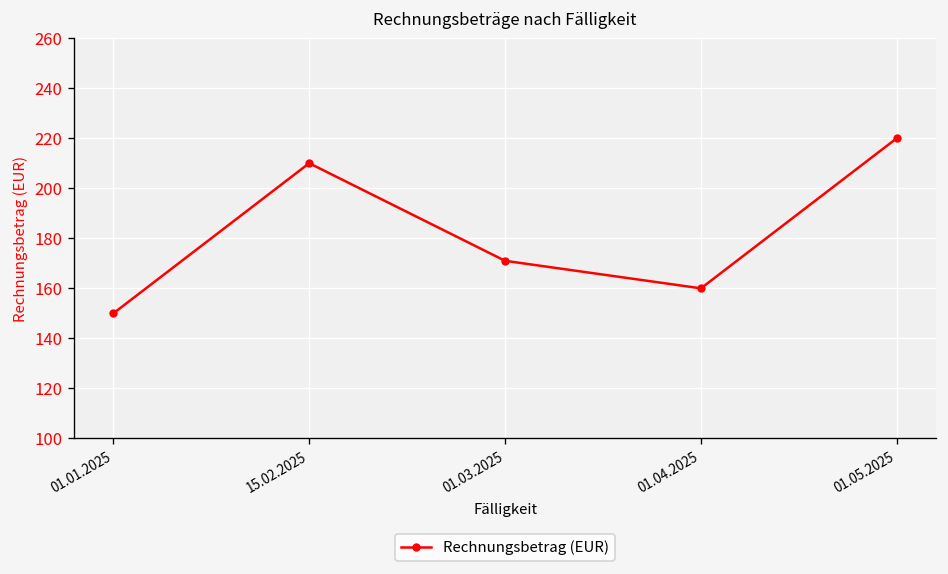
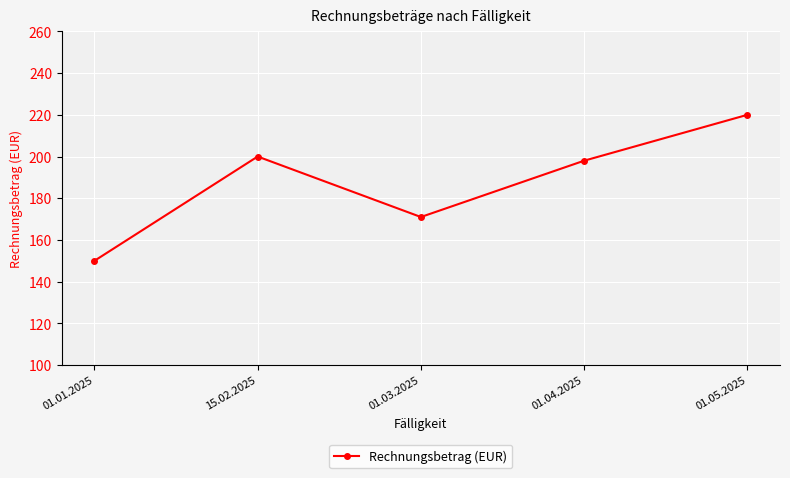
  {
    "01.01.2025": 150,
-   "15.02.2025": 210,
+   "15.02.2025": 200,
    "01.03.2025": 171,
-   "01.04.2025": 160,
+   "01.04.2025": 198,
    "01.05.2025": 220
  }
